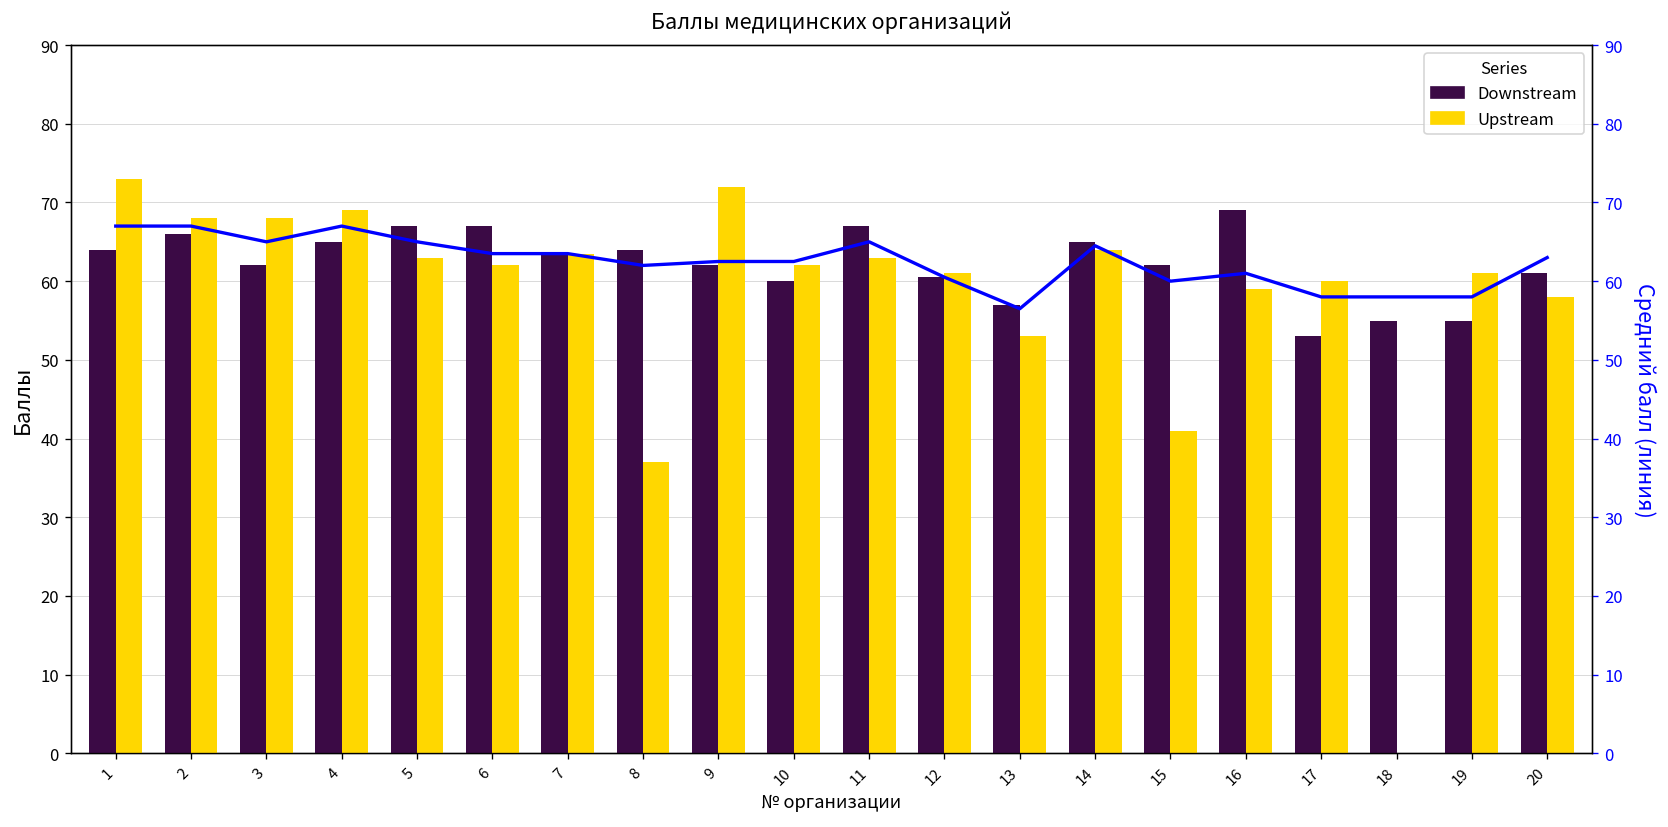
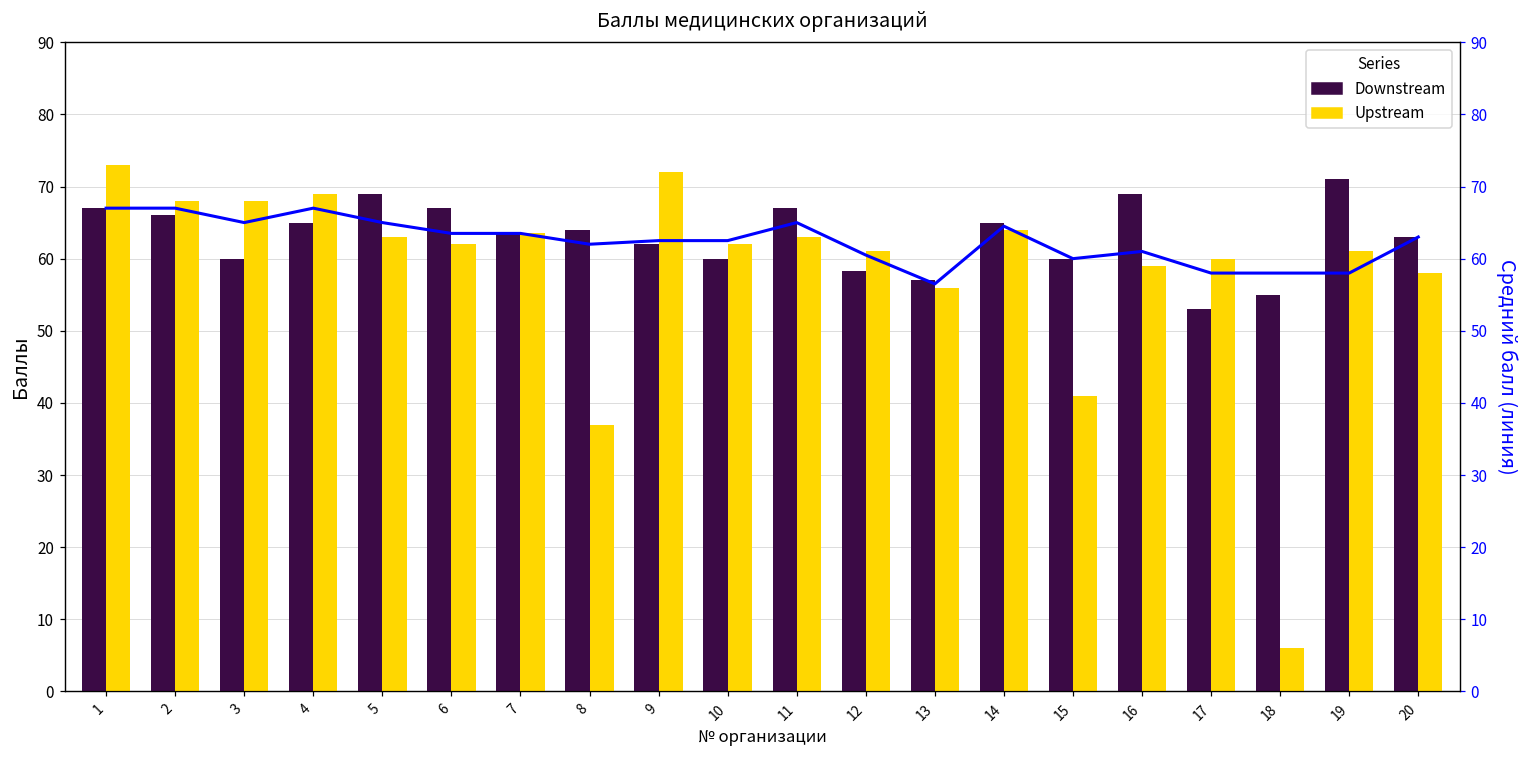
  {
    "Downstream": {
-     "1": 64,
+     "1": 67,
      "2": 66,
-     "3": 62,
+     "3": 60,
      "4": 65,
-     "5": 67,
+     "5": 69,
      "6": 67,
      "7": 64,
      "8": 64,
      "9": 62,
      "10": 60,
      "11": 67,
-     "12": 61,
+     "12": 58,
      "13": 57,
      "14": 65,
-     "15": 62,
+     "15": 60,
      "16": 69,
      "17": 53,
      "18": 55,
-     "19": 55,
-     "20": 61
+     "19": 71,
+     "20": 63
    },
    "Upstream": {
      "1": 73,
      "2": 68,
      "3": 68,
      "4": 69,
      "5": 63,
      "6": 62,
      "7": 64,
      "8": 37,
      "9": 72,
      "10": 62,
      "11": 63,
      "12": 61,
-     "13": 53,
+     "13": 56,
      "14": 64,
      "15": 41,
      "16": 59,
      "17": 60,
-     "18": 0,
+     "18": 6,
      "19": 61,
      "20": 58
    }
  }
